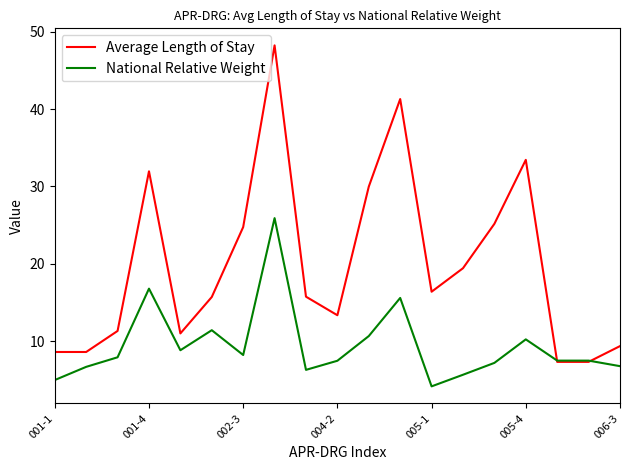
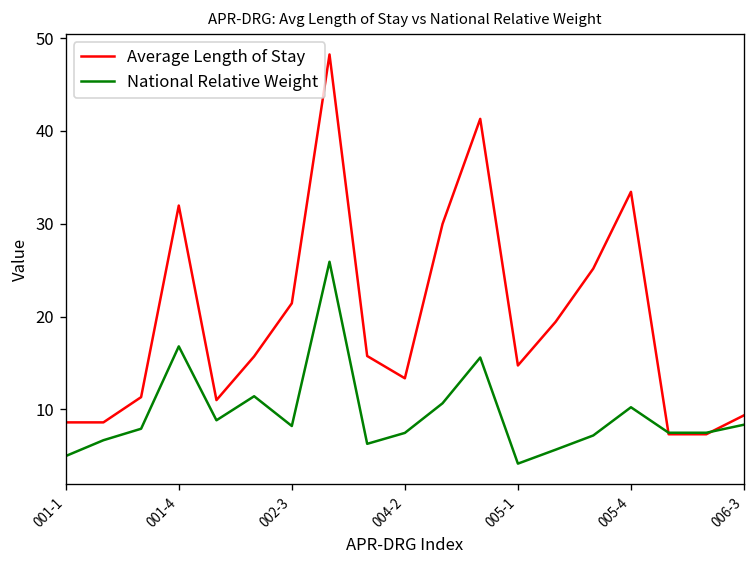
  {
    "Average Length of Stay": {
      "001-1": 9,
      "001-4": 32,
-     "002-3": 25,
+     "002-3": 21,
      "004-2": 13,
-     "005-1": 16,
+     "005-1": 15,
      "005-4": 33,
      "006-3": 9
    },
    "National Relative Weight": {
      "001-1": 5,
      "001-4": 17,
      "002-3": 8,
      "004-2": 7,
      "005-1": 4,
      "005-4": 10,
-     "006-3": 7
+     "006-3": 8
    }
  }
